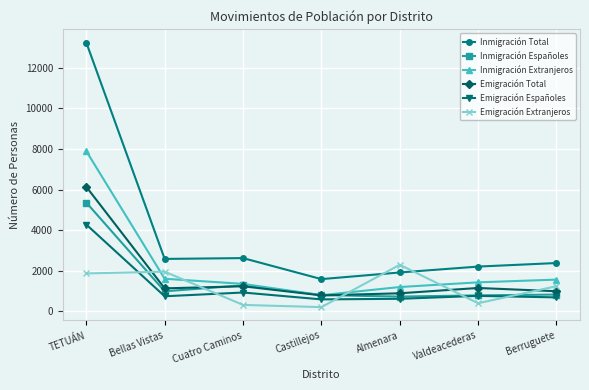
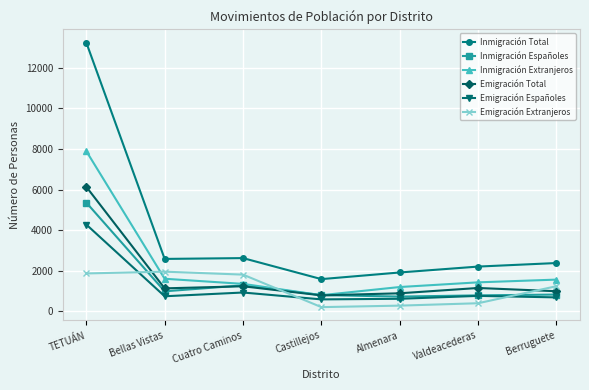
  {
    "Emigración Extranjeros": {
      "TETUÁN": 1900,
      "Bellas Vistas": 1900,
-     "Cuatro Caminos": 300,
+     "Cuatro Caminos": 1800,
      "Castillejos": 200,
-     "Almenara": 2300,
+     "Almenara": 300,
      "Valdeacederas": 400,
      "Berruguete": 1200
    }
  }
